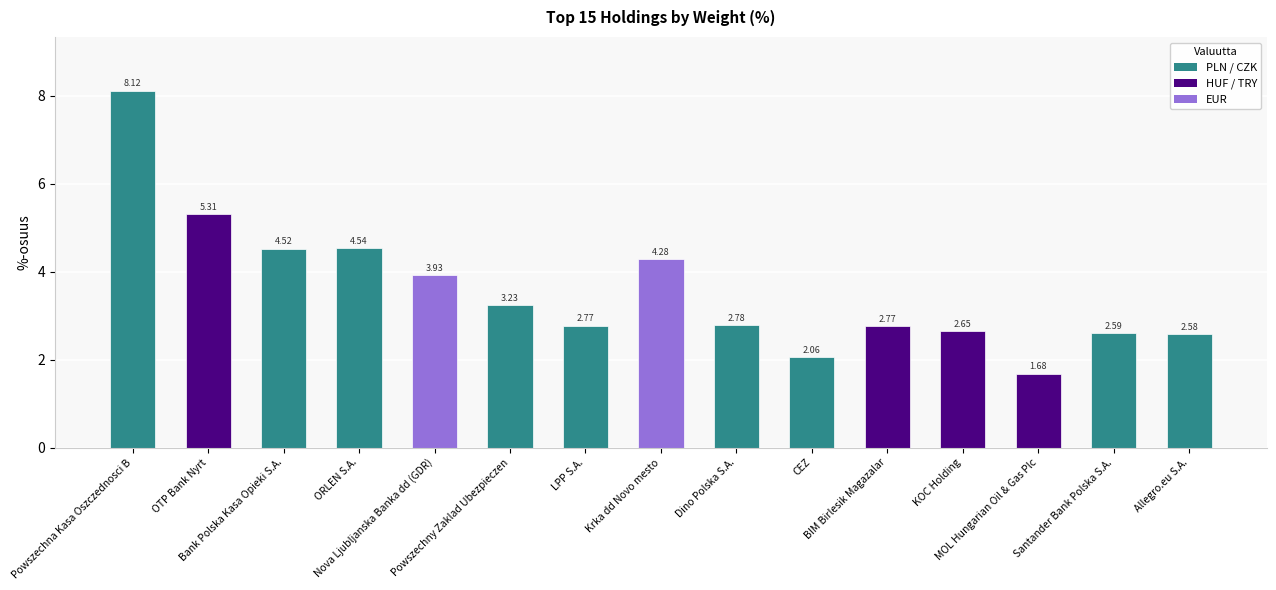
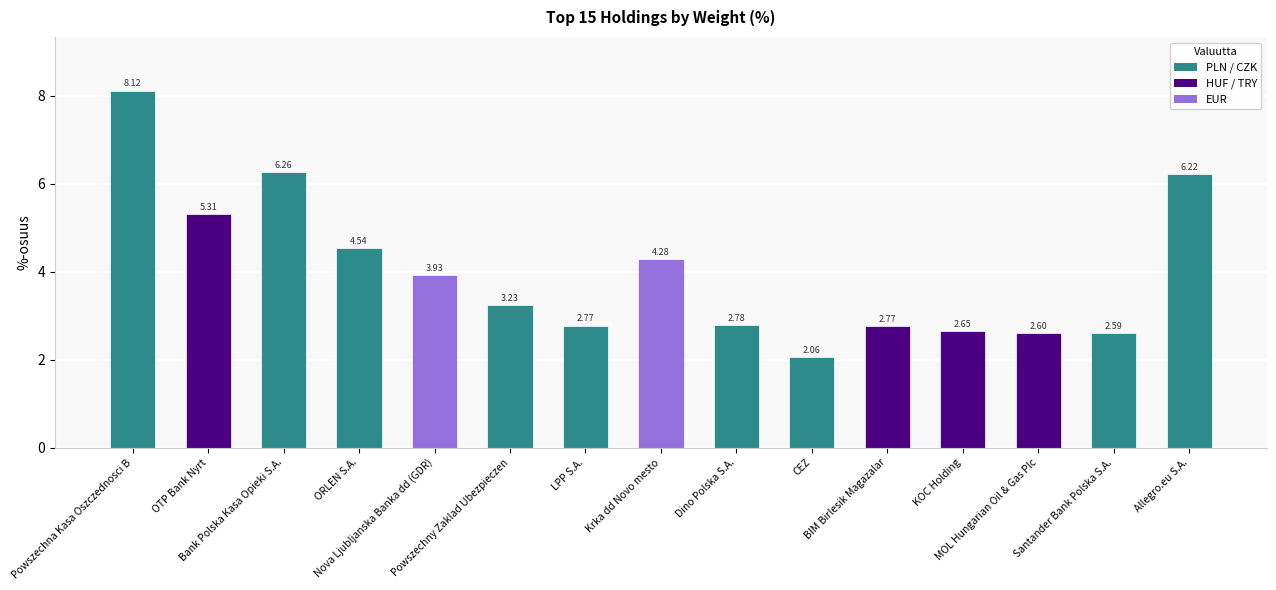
  {
    "Powszechna Kasa Oszczednosci B": 8.12,
    "OTP Bank Nyrt": 5.31,
-   "Bank Polska Kasa Opieki S.A.": 4.52,
+   "Bank Polska Kasa Opieki S.A.": 6.26,
    "ORLEN S.A.": 4.54,
    "Nova Ljubljanska Banka dd (GDR)": 3.93,
    "Powszechny Zaklad Ubezpieczen": 3.23,
    "LPP S.A.": 2.77,
    "Krka dd Novo mesto": 4.28,
    "Dino Polska S.A.": 2.78,
    "CEZ": 2.06,
    "BIM Birlesik Magazalar": 2.77,
    "KOC Holding": 2.65,
-   "MOL Hungarian Oil & Gas Plc": 1.68,
+   "MOL Hungarian Oil & Gas Plc": 2.60,
    "Santander Bank Polska S.A.": 2.59,
-   "Allegro.eu S.A.": 2.58
+   "Allegro.eu S.A.": 6.22
  }
